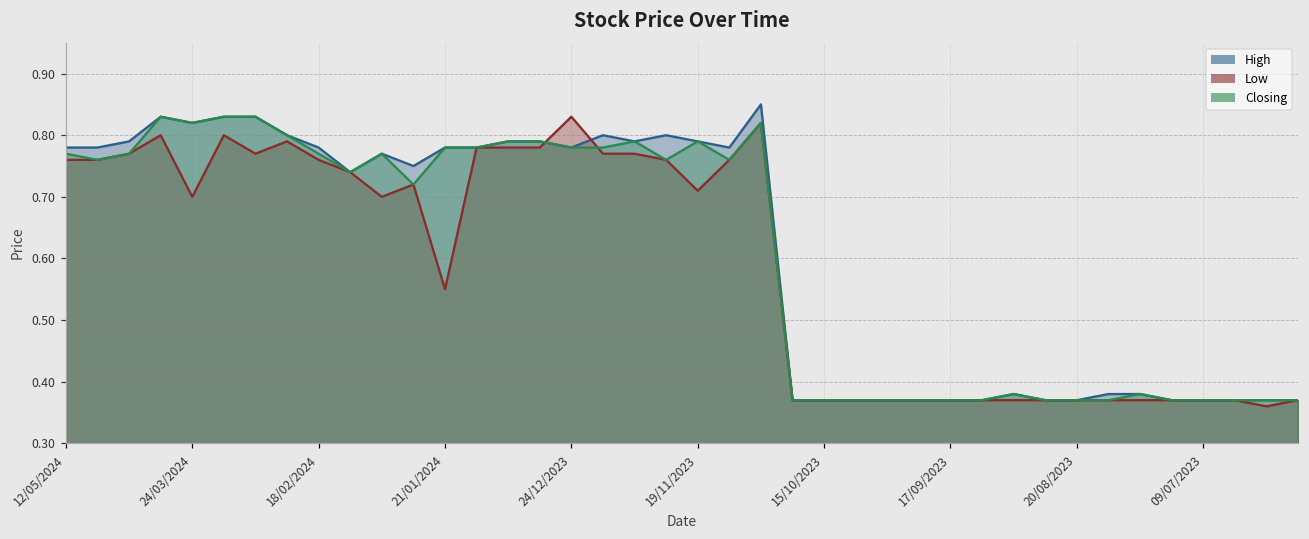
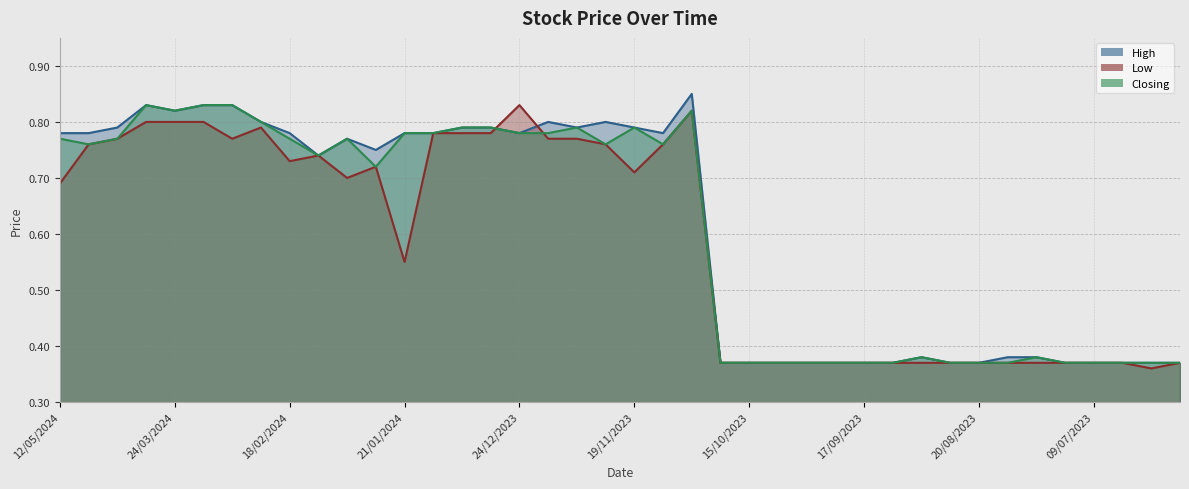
  {
    "Low": {
-     "12/05/2024": 0.76,
-     "24/03/2024": 0.7,
-     "18/02/2024": 0.76,
+     "12/05/2024": 0.69,
+     "24/03/2024": 0.8,
+     "18/02/2024": 0.73,
      "21/01/2024": 0.55,
      "24/12/2023": 0.83,
      "19/11/2023": 0.71
    }
  }
